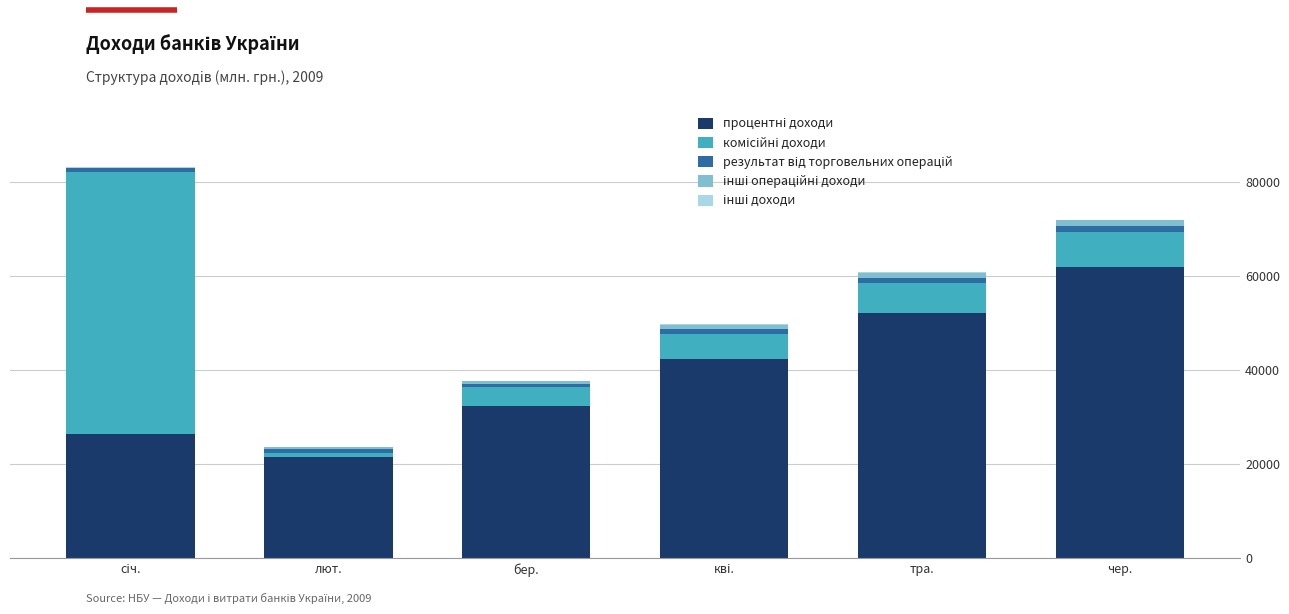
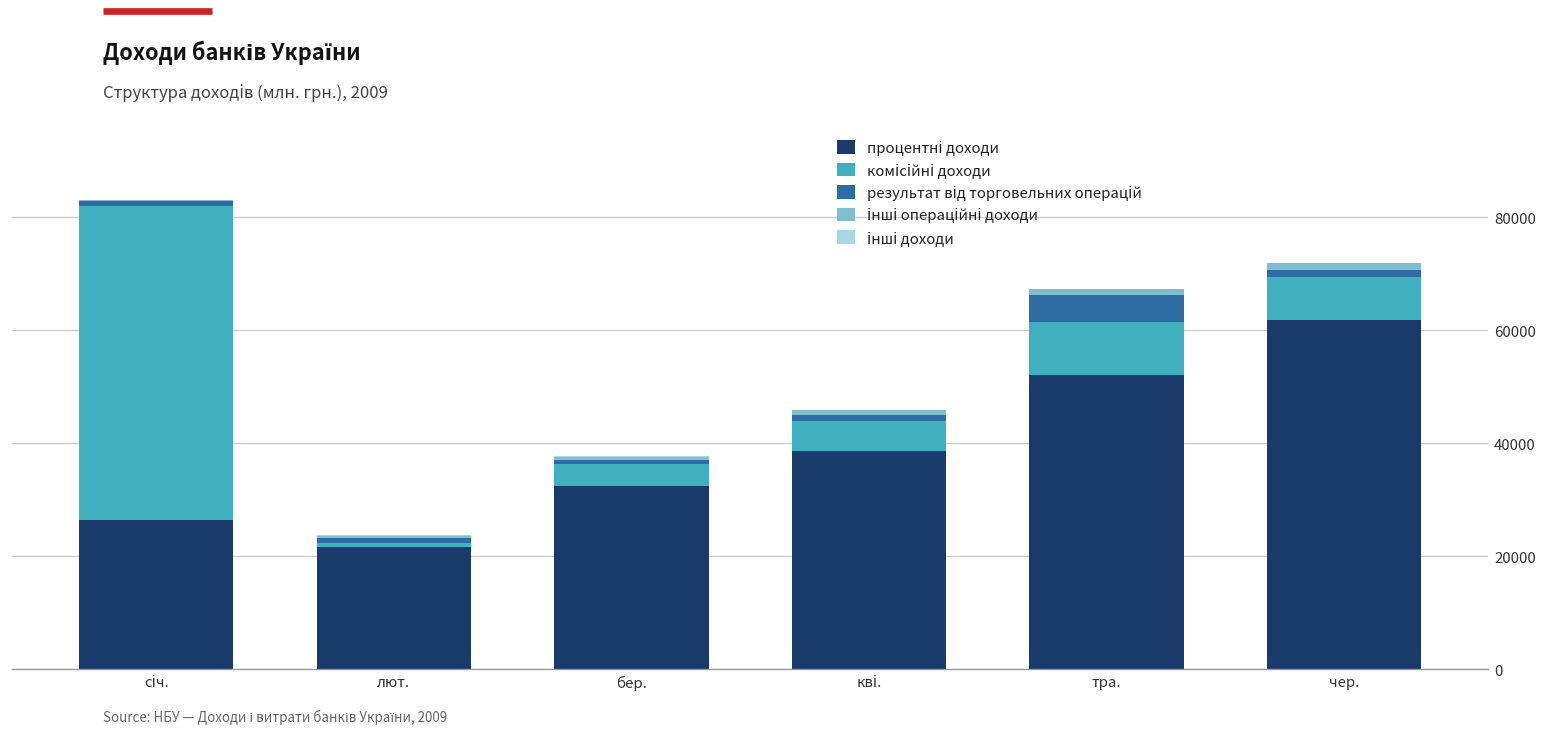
  {
    "процентні доходи": {
      "січ.": 27000,
      "лют.": 22000,
      "бер.": 32000,
-     "кві.": 42000,
+     "кві.": 39000,
      "тра.": 52000,
      "чер.": 62000
    },
    "комісійні доходи": {
      "січ.": 56000,
      "лют.": 1000,
      "бер.": 4000,
      "кві.": 5000,
-     "тра.": 6000,
+     "тра.": 9000,
      "чер.": 8000
    },
    "результат від торговельних операцій": {
      "січ.": 1000,
      "лют.": 1000,
      "бер.": 1000,
      "кві.": 1000,
-     "тра.": 1000,
+     "тра.": 5000,
      "чер.": 1000
    }
  }
